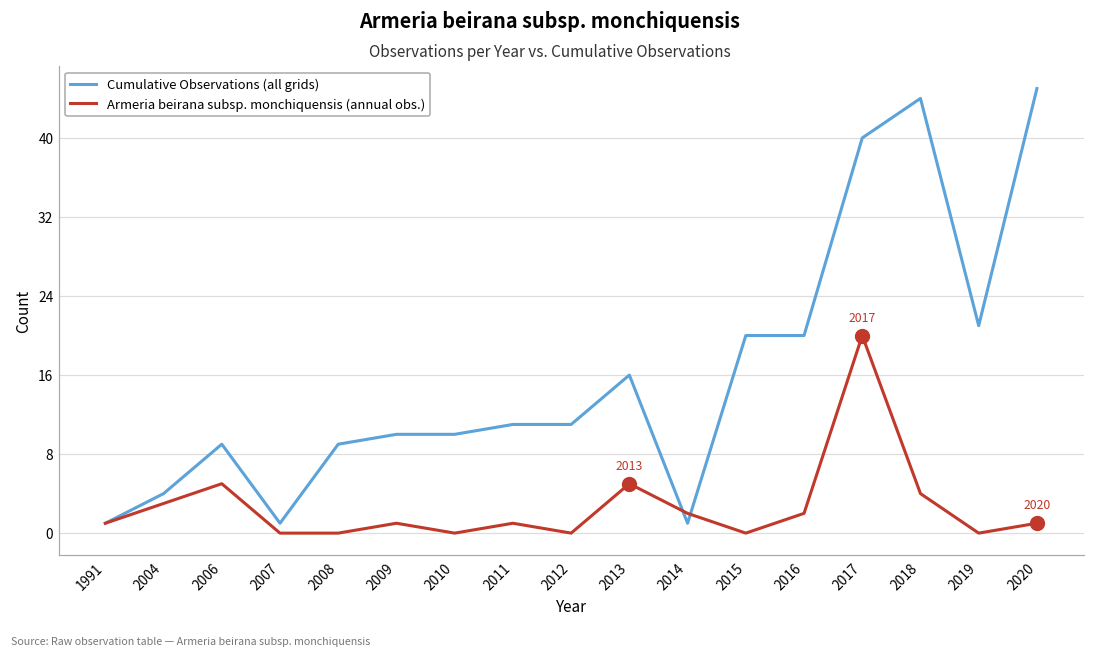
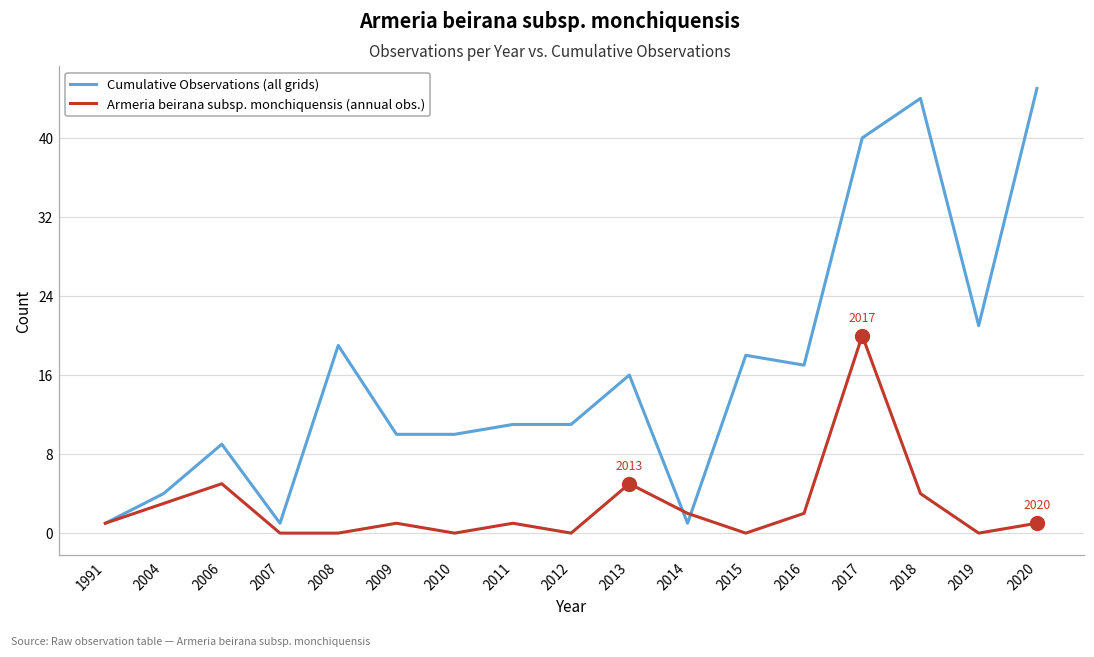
  {
    "Cumulative Observations (all grids)": {
      "2004": 4,
      "2006": 9,
      "2007": 1,
-     "2008": 9,
+     "2008": 19,
      "2009": 10,
      "2010": 10,
      "2011": 11,
      "2012": 11,
      "2013": 16,
      "2014": 1,
-     "2015": 20,
-     "2016": 20,
+     "2015": 18,
+     "2016": 17,
      "2017": 40,
      "2018": 44,
      "2019": 21,
      "2020": 45
    }
  }
